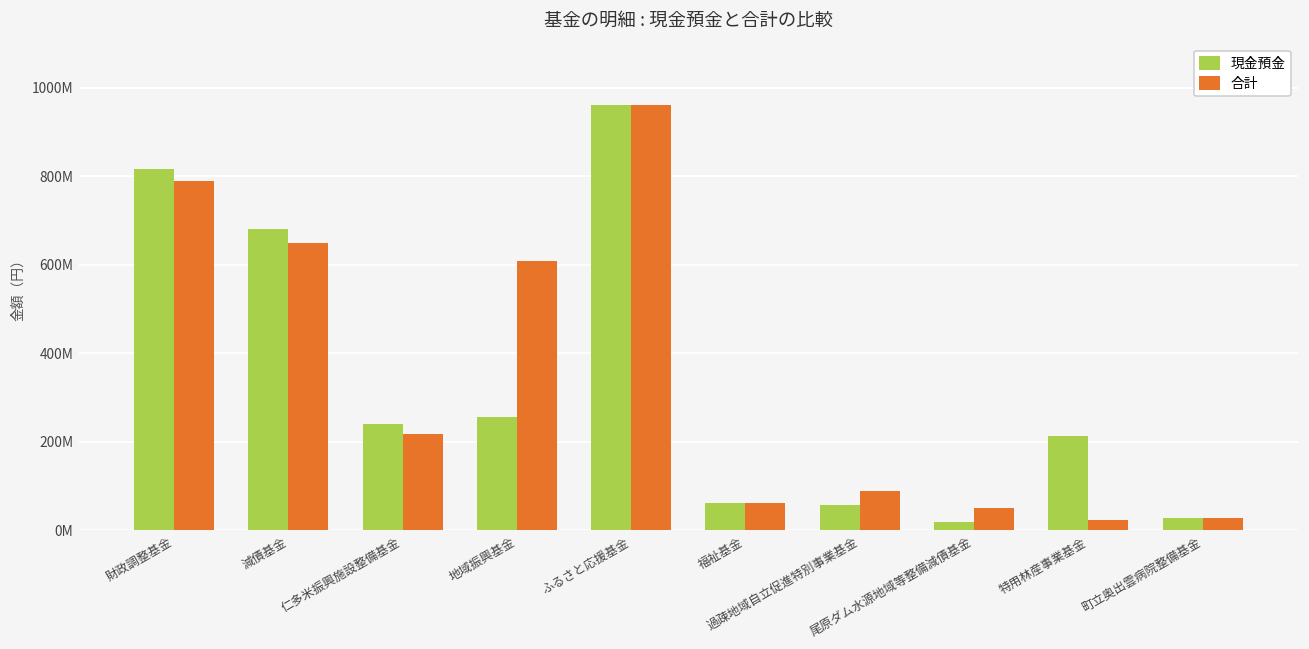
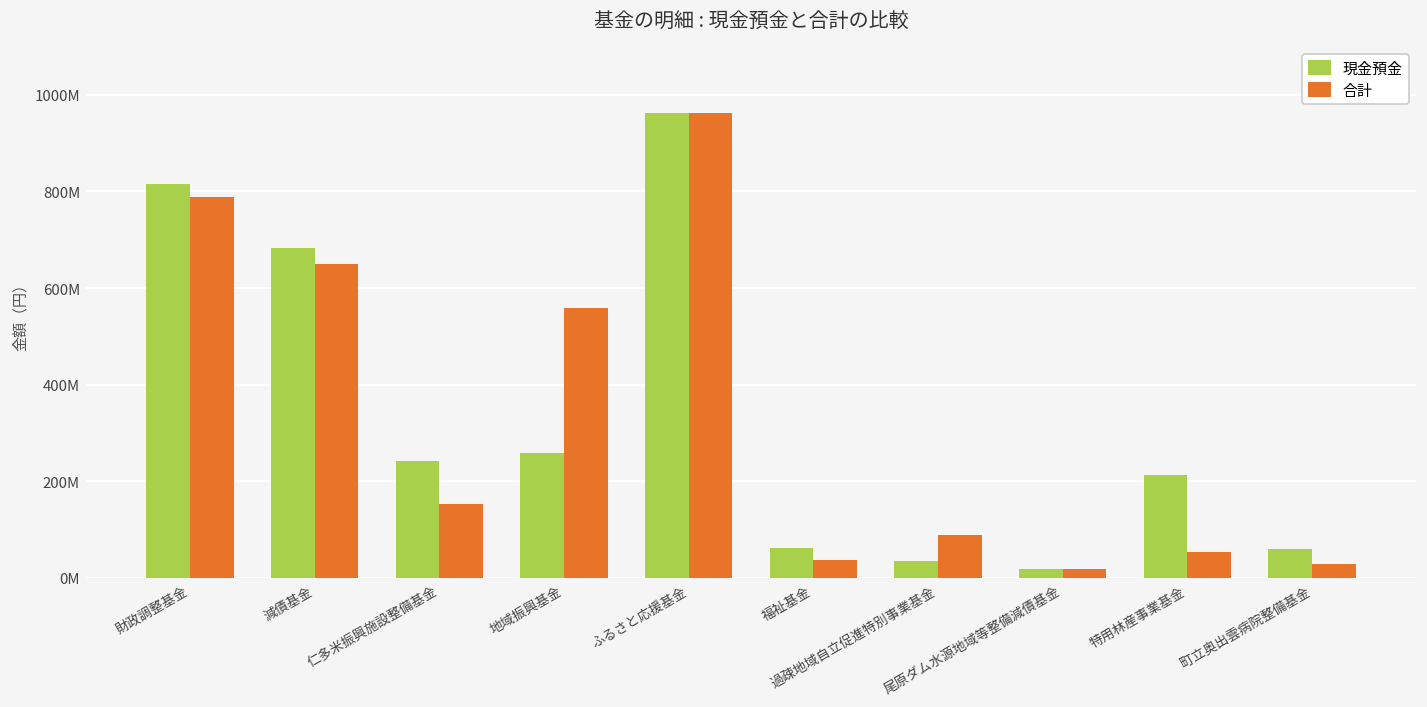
  {
    "現金預金": {
      "財政調整基金": 820000000,
      "減債基金": 680000000,
      "仁多米振興施設整備基金": 240000000,
      "地域振興基金": 260000000,
      "ふるさと応援基金": 960000000,
      "福祉基金": 60000000,
-     "過疎地域自立促進特別事業基金": 60000000,
+     "過疎地域自立促進特別事業基金": 40000000,
      "尾原ダム水源地域等整備減債基金": 20000000,
      "特用林産事業基金": 210000000,
-     "町立奥出雲病院整備基金": 30000000
+     "町立奥出雲病院整備基金": 60000000
    },
    "合計": {
      "財政調整基金": 790000000,
      "減債基金": 650000000,
-     "仁多米振興施設整備基金": 220000000,
-     "地域振興基金": 610000000,
+     "仁多米振興施設整備基金": 150000000,
+     "地域振興基金": 560000000,
      "ふるさと応援基金": 960000000,
-     "福祉基金": 60000000,
+     "福祉基金": 40000000,
      "過疎地域自立促進特別事業基金": 90000000,
-     "尾原ダム水源地域等整備減債基金": 50000000,
-     "特用林産事業基金": 20000000,
+     "尾原ダム水源地域等整備減債基金": 20000000,
+     "特用林産事業基金": 50000000,
      "町立奥出雲病院整備基金": 30000000
    }
  }
